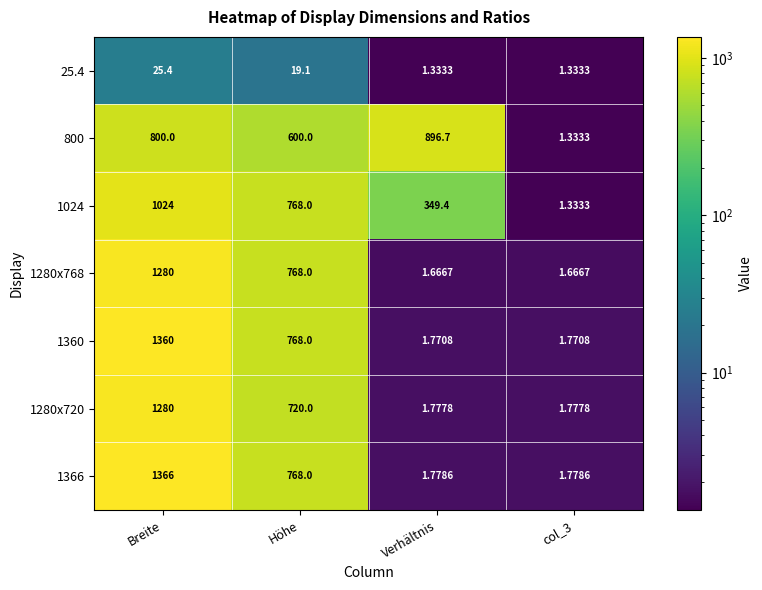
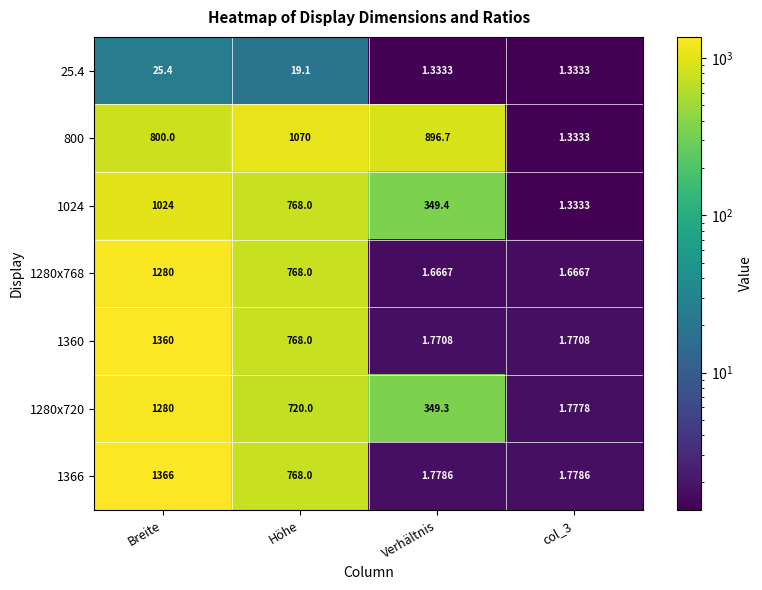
  {
    "25.4": {
      "Breite": 25.4,
      "Höhe": 19.1,
      "Verhältnis": 1.3333,
      "col_3": 1.3333
    },
    "800": {
      "Breite": 800.0,
-     "Höhe": 600.0,
+     "Höhe": 1070,
      "Verhältnis": 896.7,
      "col_3": 1.3333
    },
    "1024": {
      "Breite": 1024,
      "Höhe": 768.0,
      "Verhältnis": 349.4,
      "col_3": 1.3333
    },
    "1280x768": {
      "Breite": 1280,
      "Höhe": 768.0,
      "Verhältnis": 1.6667,
      "col_3": 1.6667
    },
    "1360": {
      "Breite": 1360,
      "Höhe": 768.0,
      "Verhältnis": 1.7708,
      "col_3": 1.7708
    },
    "1280x720": {
      "Breite": 1280,
      "Höhe": 720.0,
-     "Verhältnis": 1.7778,
+     "Verhältnis": 349.3,
      "col_3": 1.7778
    },
    "1366": {
      "Breite": 1366,
      "Höhe": 768.0,
      "Verhältnis": 1.7786,
      "col_3": 1.7786
    }
  }
